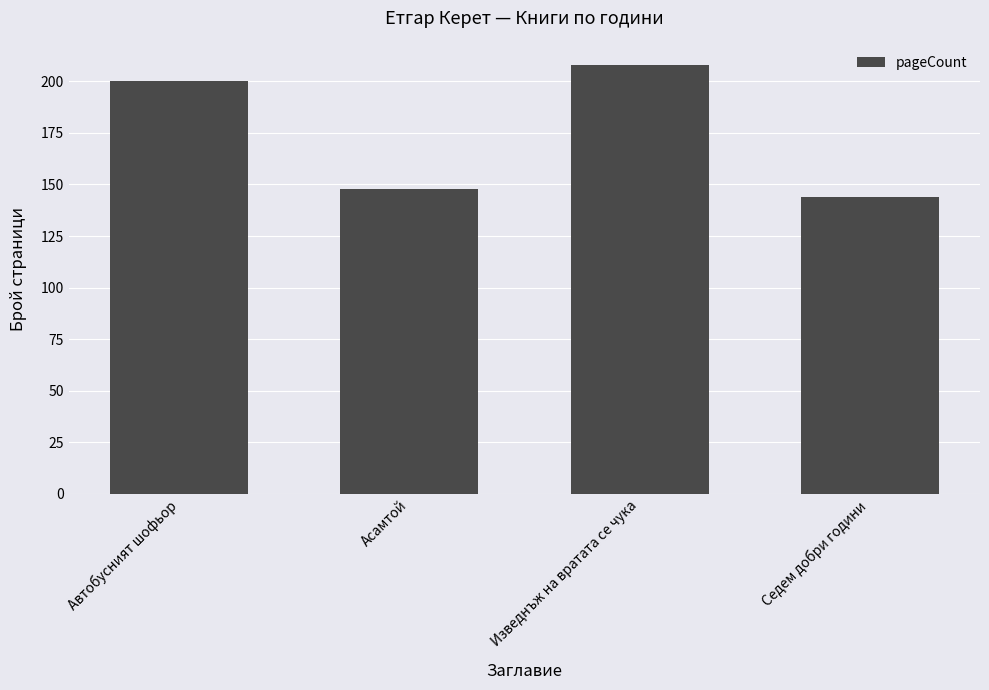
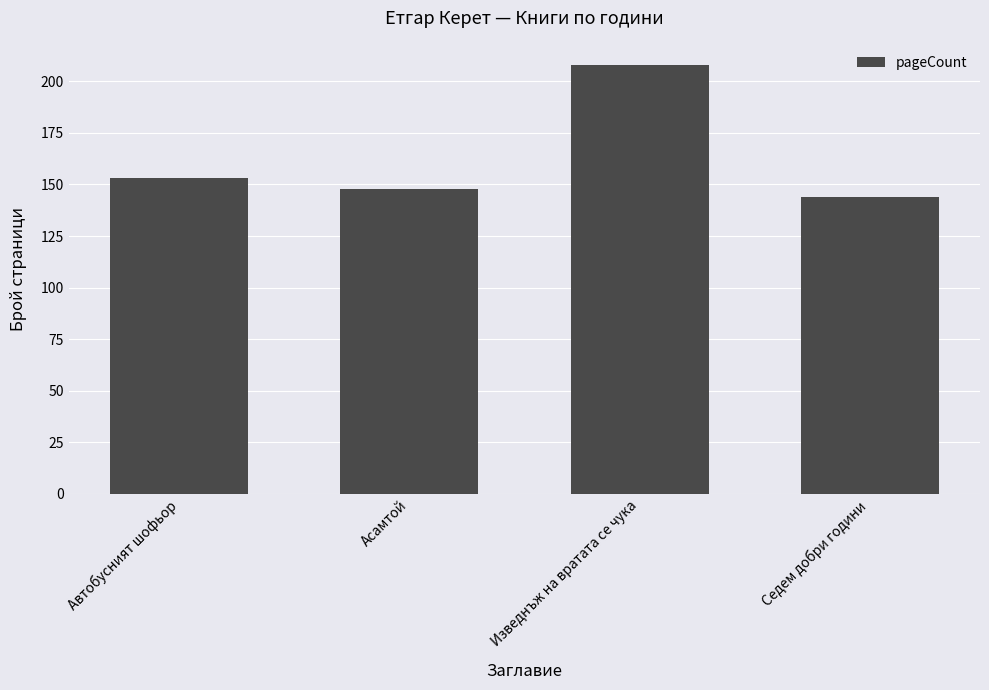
  {
-   "Автобусният шофьор": 200,
+   "Автобусният шофьор": 153,
    "Асамтой": 148,
    "Изведнъж на вратата се чука": 208,
    "Седем добри години": 144
  }
